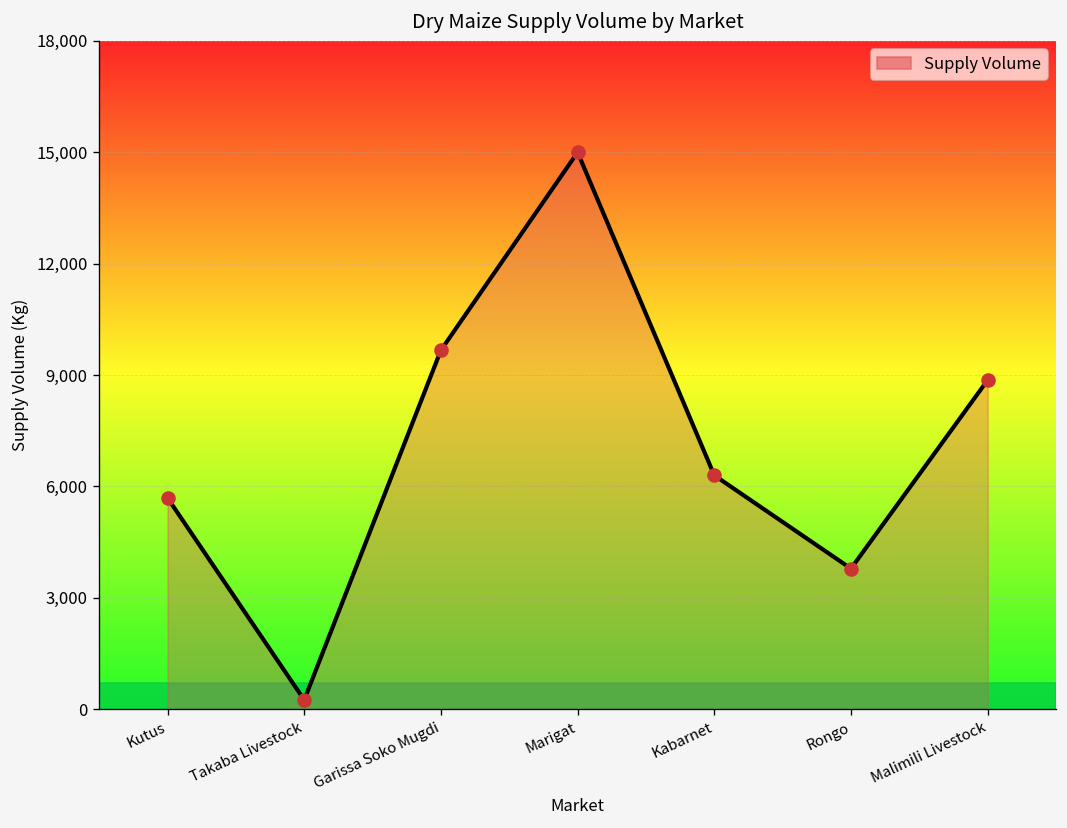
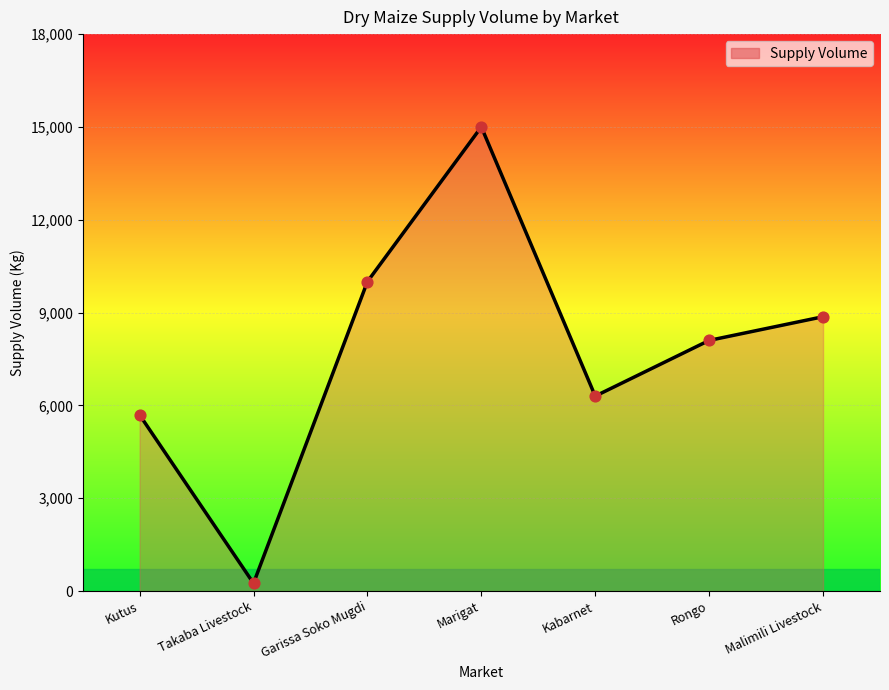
  {
    "Kutus": "5,700",
-   "Garissa Soko Mugdi": "9,700",
+   "Garissa Soko Mugdi": "10,000",
    "Marigat": "15,000",
    "Kabarnet": "6,300",
-   "Rongo": "3,800",
+   "Rongo": "8,100",
    "Malimili Livestock": "8,900"
  }
